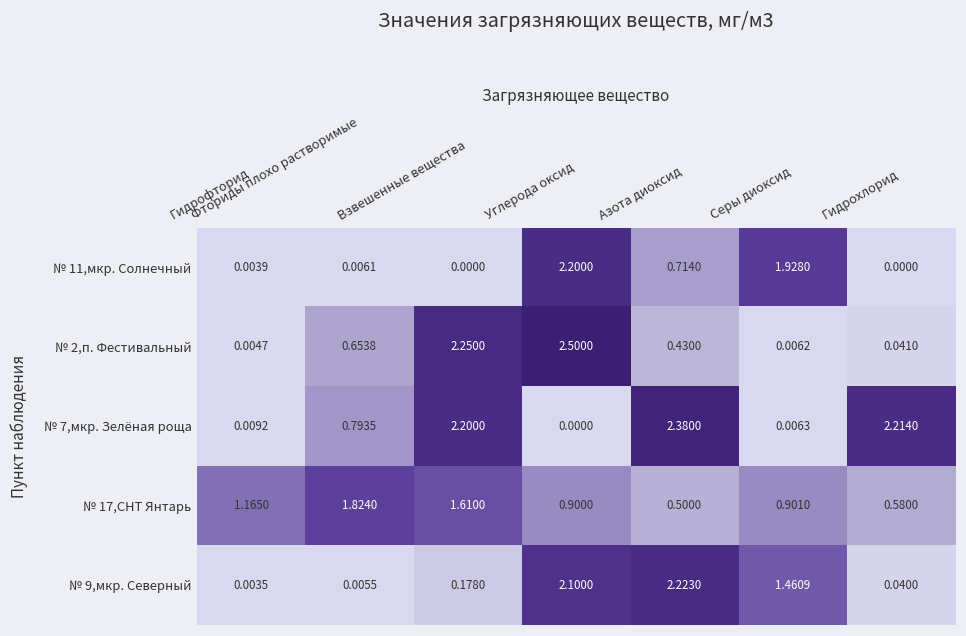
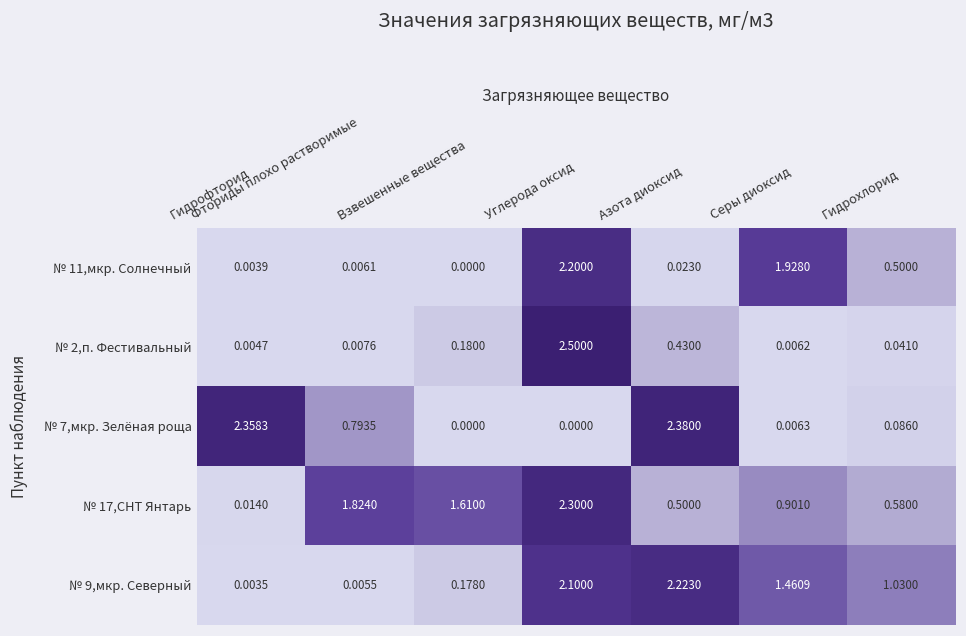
  {
    "№ 11,мкр. Солнечный": {
      "Гидрофторид": 0.0039,
      "Фториды плохо растворимые": 0.0061,
      "Взвешенные вещества": 0.0000,
      "Углерода оксид": 2.2000,
-     "Азота диоксид": 0.7140,
+     "Азота диоксид": 0.0230,
      "Серы диоксид": 1.9280,
-     "Гидрохлорид": 0.0000
+     "Гидрохлорид": 0.5000
    },
    "№ 2,п. Фестивальный": {
      "Гидрофторид": 0.0047,
-     "Фториды плохо растворимые": 0.6538,
-     "Взвешенные вещества": 2.2500,
+     "Фториды плохо растворимые": 0.0076,
+     "Взвешенные вещества": 0.1800,
      "Углерода оксид": 2.5000,
      "Азота диоксид": 0.4300,
      "Серы диоксид": 0.0062,
      "Гидрохлорид": 0.0410
    },
    "№ 7,мкр. Зелёная роща": {
-     "Гидрофторид": 0.0092,
+     "Гидрофторид": 2.3583,
      "Фториды плохо растворимые": 0.7935,
-     "Взвешенные вещества": 2.2000,
+     "Взвешенные вещества": 0.0000,
      "Углерода оксид": 0.0000,
      "Азота диоксид": 2.3800,
      "Серы диоксид": 0.0063,
-     "Гидрохлорид": 2.2140
+     "Гидрохлорид": 0.0860
    },
    "№ 17,СНТ Янтарь": {
-     "Гидрофторид": 1.1650,
+     "Гидрофторид": 0.0140,
      "Фториды плохо растворимые": 1.8240,
      "Взвешенные вещества": 1.6100,
-     "Углерода оксид": 0.9000,
+     "Углерода оксид": 2.3000,
      "Азота диоксид": 0.5000,
      "Серы диоксид": 0.9010,
      "Гидрохлорид": 0.5800
    },
    "№ 9,мкр. Северный": {
      "Гидрофторид": 0.0035,
      "Фториды плохо растворимые": 0.0055,
      "Взвешенные вещества": 0.1780,
      "Углерода оксид": 2.1000,
      "Азота диоксид": 2.2230,
      "Серы диоксид": 1.4609,
-     "Гидрохлорид": 0.0400
+     "Гидрохлорид": 1.0300
    }
  }
